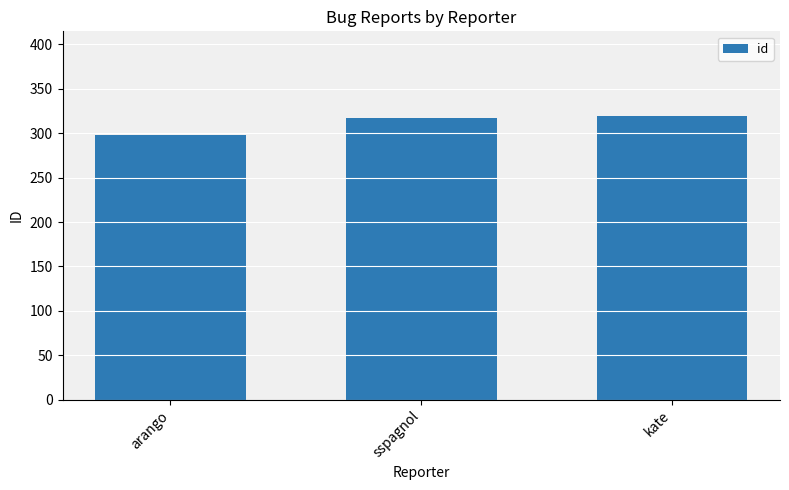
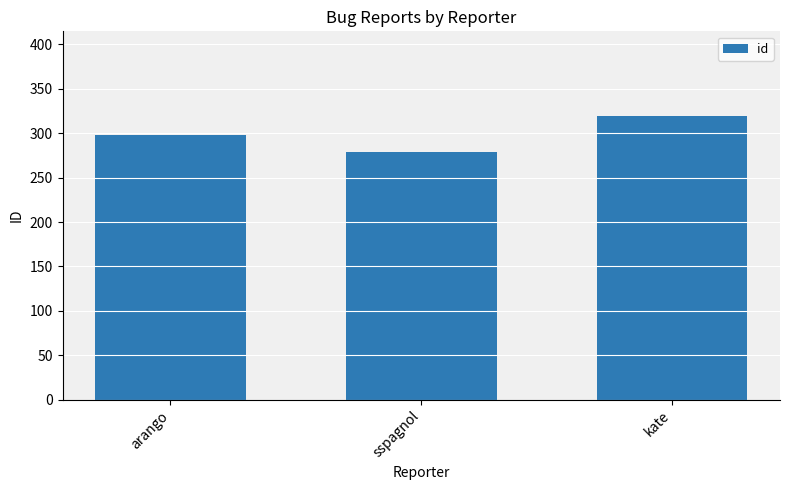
  {
    "arango": 300,
-   "sspagnol": 320,
+   "sspagnol": 280,
    "kate": 320
  }
